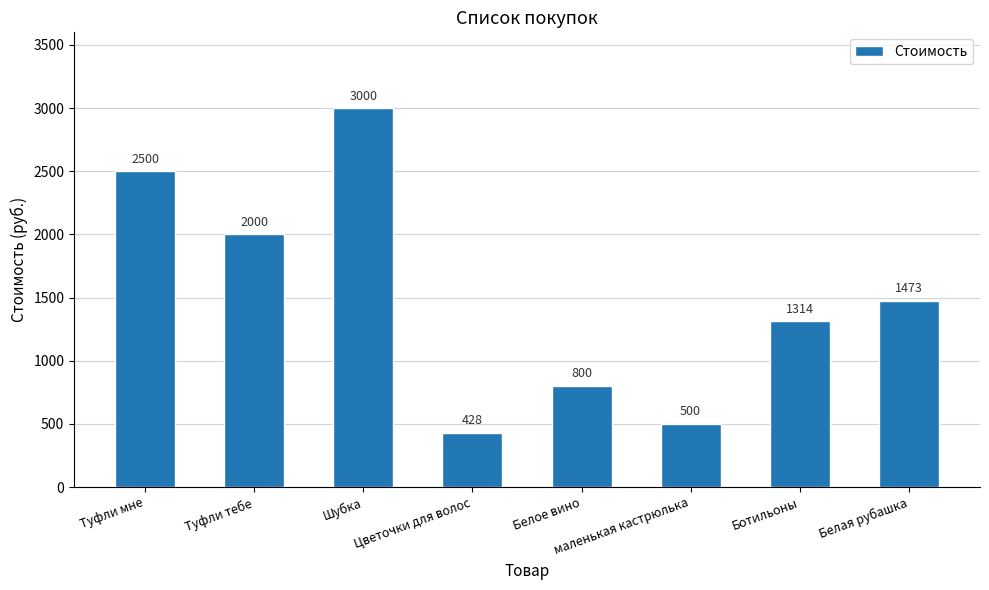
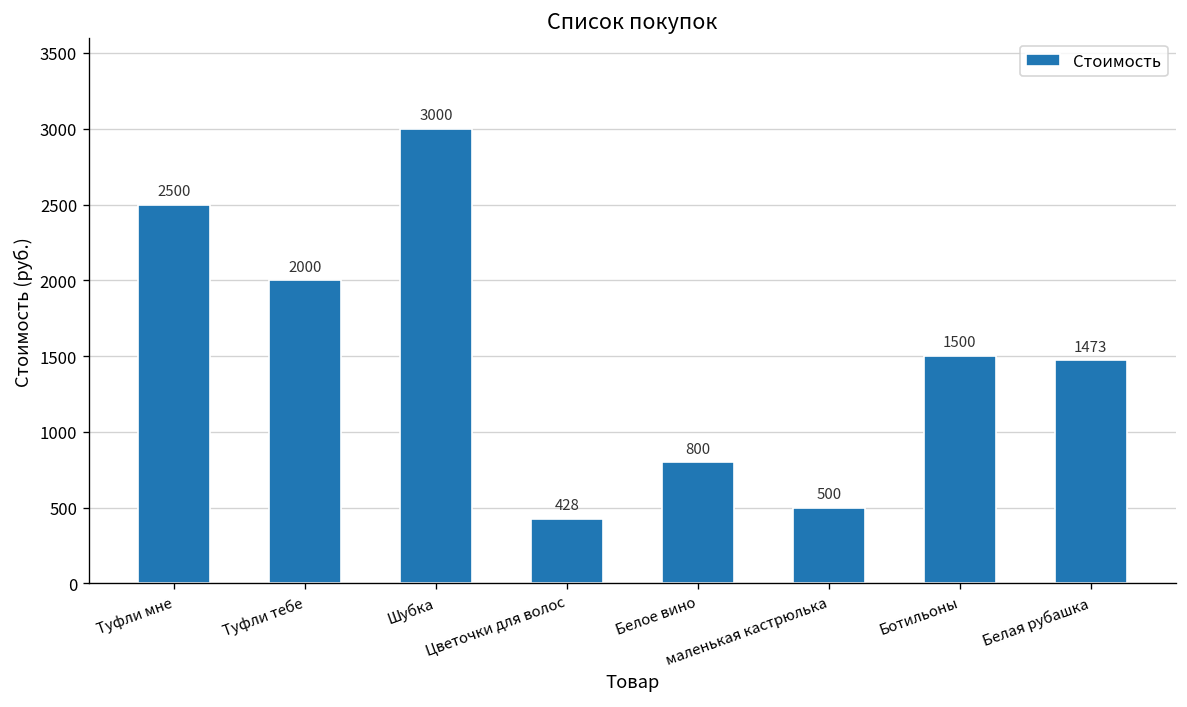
  {
    "Туфли мне": 2500,
    "Туфли тебе": 2000,
    "Шубка": 3000,
    "Цветочки для волос": 428,
    "Белое вино": 800,
    "маленькая кастрюлька": 500,
-   "Ботильоны": 1314,
+   "Ботильоны": 1500,
    "Белая рубашка": 1473
  }
